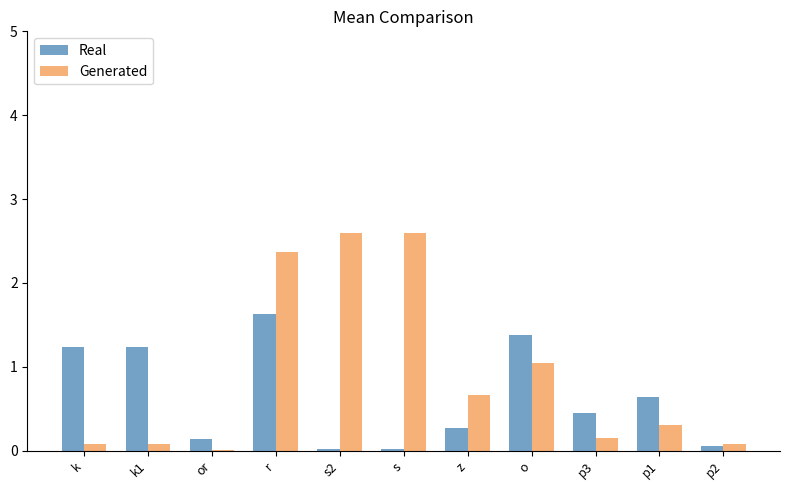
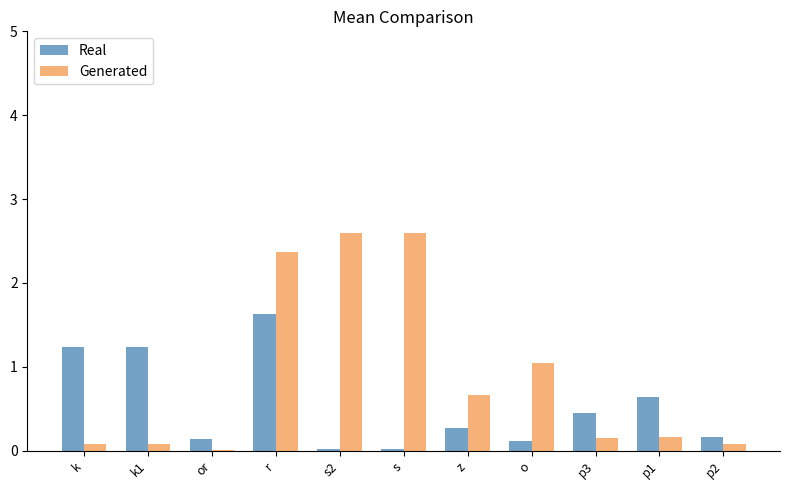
  {
    "Real": {
      "k": 1.2,
      "k1": 1.2,
      "or": 0.1,
      "r": 1.6,
      "z": 0.3,
-     "o": 1.4,
+     "o": 0.1,
      "p3": 0.5,
      "p1": 0.6,
-     "p2": 0.1
+     "p2": 0.2
    },
    "Generated": {
      "k": 0.1,
      "k1": 0.1,
      "r": 2.4,
      "s2": 2.6,
      "s": 2.6,
      "z": 0.7,
      "o": 1.0,
      "p3": 0.1,
-     "p1": 0.3,
+     "p1": 0.2,
      "p2": 0.1
    }
  }
